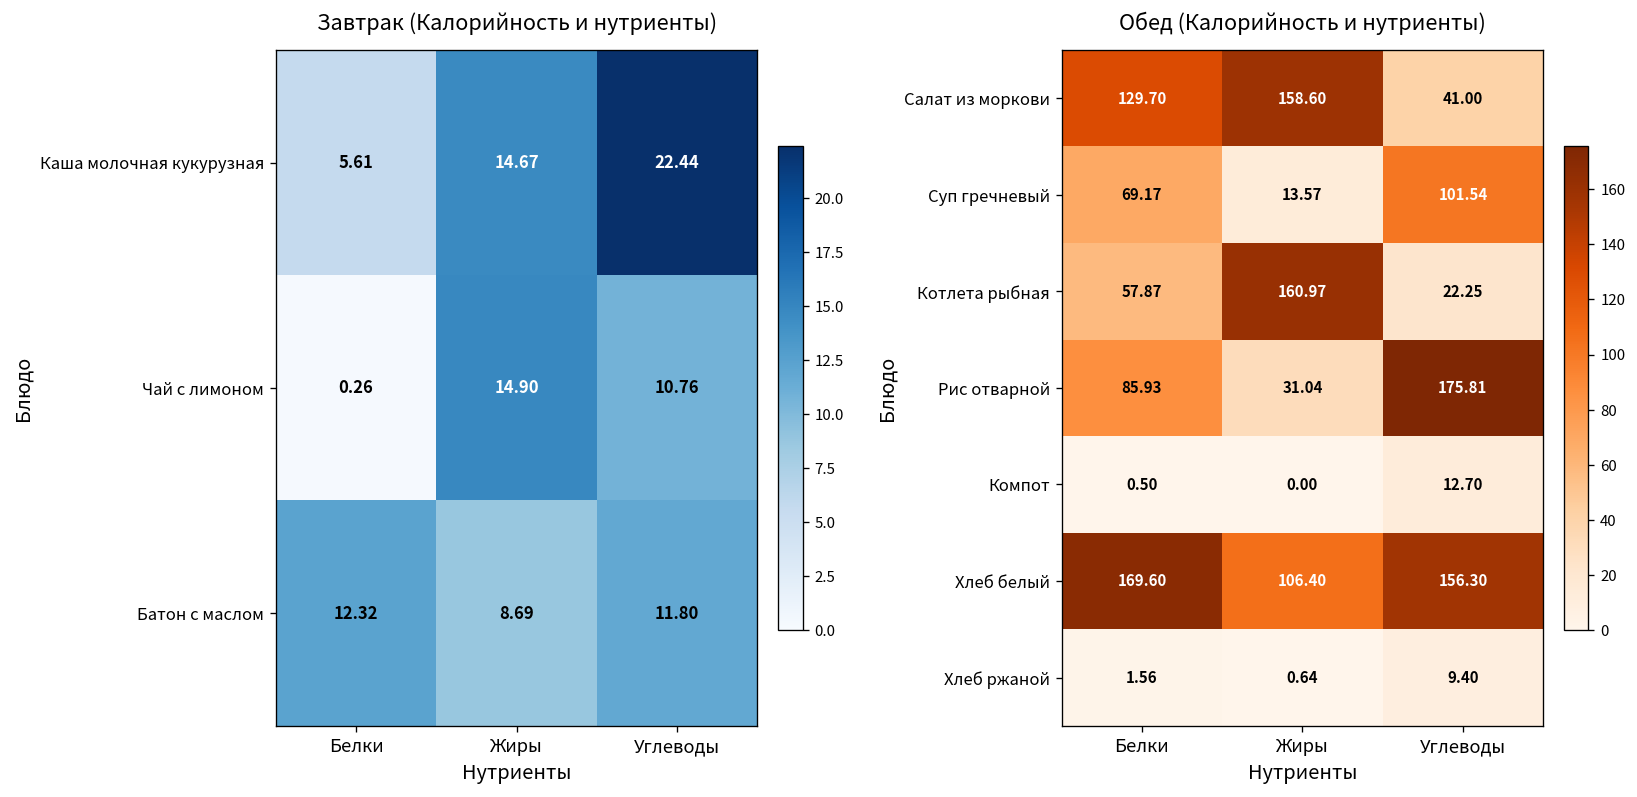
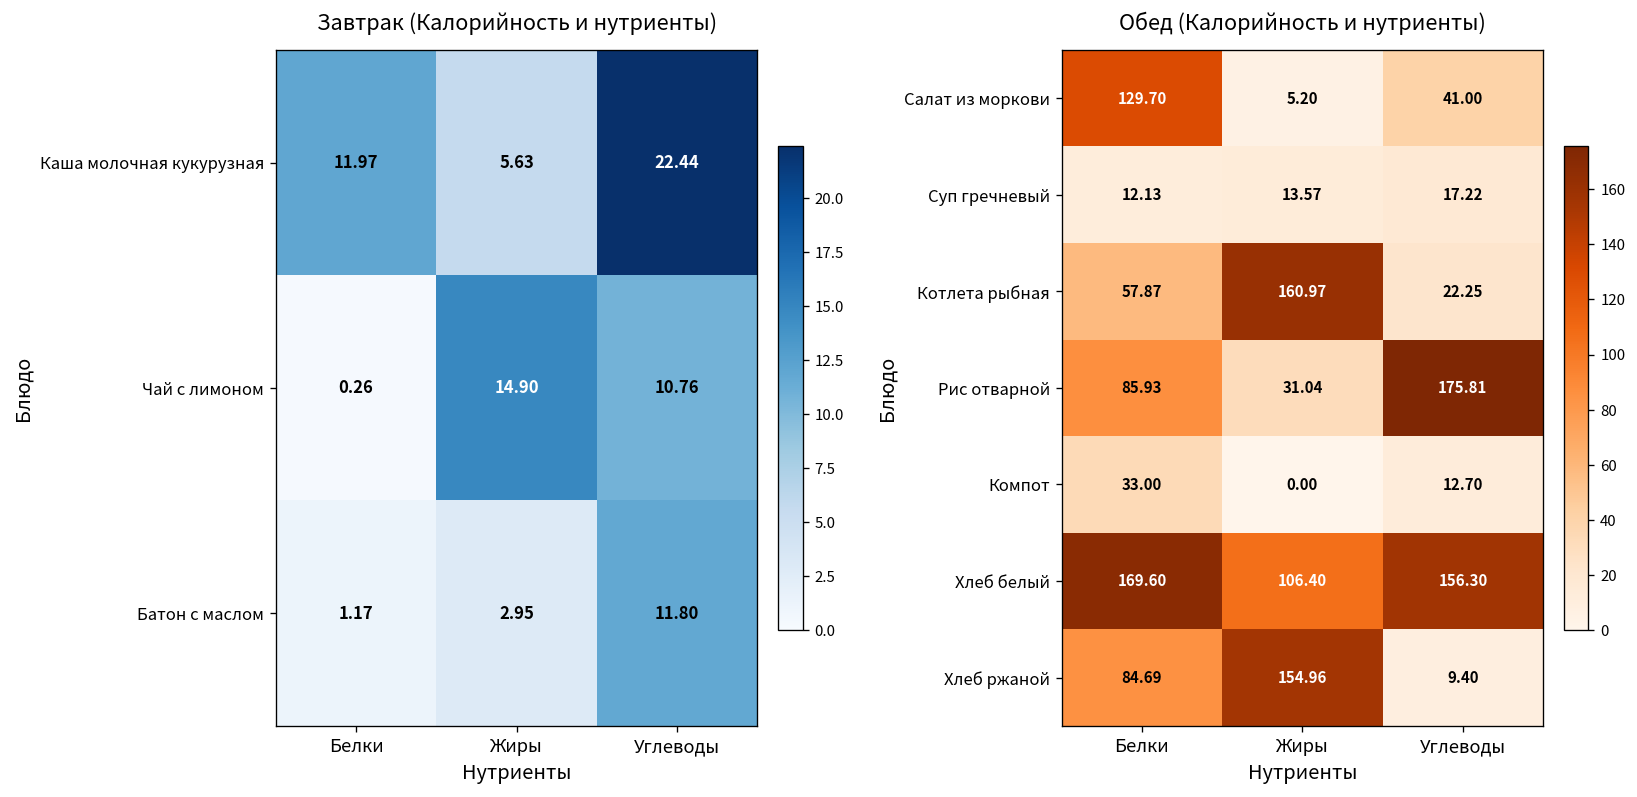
  {
    "Завтрак (Калорийность и нутриенты)": {
      "Каша молочная кукурузная": {
-       "Белки": 5.61,
-       "Жиры": 14.67,
+       "Белки": 11.97,
+       "Жиры": 5.63,
        "Углеводы": 22.44
      },
      "Чай с лимоном": {
        "Белки": 0.26,
        "Жиры": 14.90,
        "Углеводы": 10.76
      },
      "Батон с маслом": {
-       "Белки": 12.32,
-       "Жиры": 8.69,
+       "Белки": 1.17,
+       "Жиры": 2.95,
        "Углеводы": 11.80
      }
    },
    "Обед (Калорийность и нутриенты)": {
      "Салат из моркови": {
        "Белки": 129.70,
-       "Жиры": 158.60,
+       "Жиры": 5.20,
        "Углеводы": 41.00
      },
      "Суп гречневый": {
-       "Белки": 69.17,
+       "Белки": 12.13,
        "Жиры": 13.57,
-       "Углеводы": 101.54
+       "Углеводы": 17.22
      },
      "Котлета рыбная": {
        "Белки": 57.87,
        "Жиры": 160.97,
        "Углеводы": 22.25
      },
      "Рис отварной": {
        "Белки": 85.93,
        "Жиры": 31.04,
        "Углеводы": 175.81
      },
      "Компот": {
-       "Белки": 0.50,
+       "Белки": 33.00,
        "Жиры": 0.00,
        "Углеводы": 12.70
      },
      "Хлеб белый": {
        "Белки": 169.60,
        "Жиры": 106.40,
        "Углеводы": 156.30
      },
      "Хлеб ржаной": {
-       "Белки": 1.56,
-       "Жиры": 0.64,
+       "Белки": 84.69,
+       "Жиры": 154.96,
        "Углеводы": 9.40
      }
    }
  }
